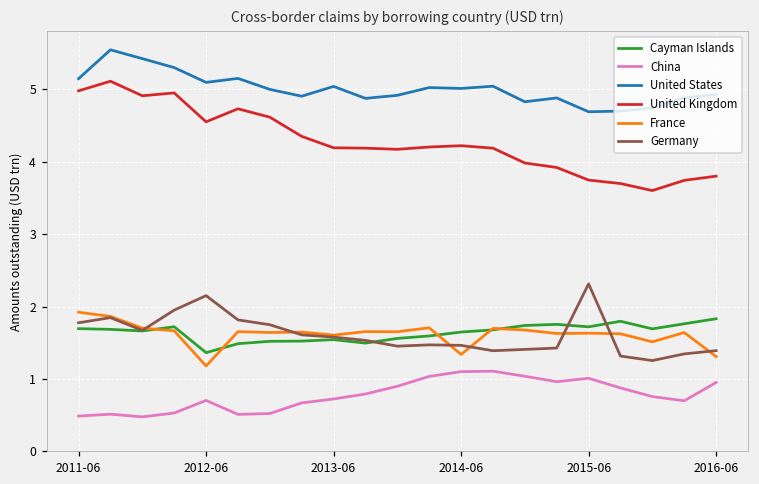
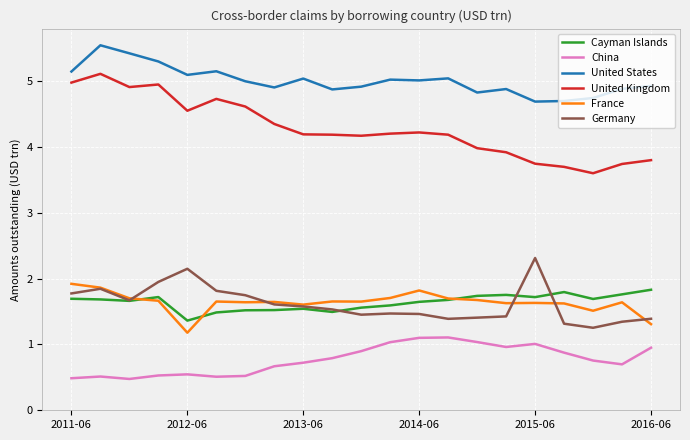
  {
    "Cayman Islands": {
      "2011-06": 1.7,
      "2012-06": 1.4,
      "2014-06": 1.6,
      "2015-06": 1.7,
      "2016-06": 1.8
    },
    "China": {
      "2011-06": 0.5,
-     "2012-06": 0.7,
+     "2012-06": 0.5,
      "2013-06": 0.7,
      "2014-06": 1.1,
      "2015-06": 1.0,
      "2016-06": 1.0
    },
    "United States": {
      "2011-06": 5.1,
      "2012-06": 5.1,
      "2013-06": 5.0,
      "2014-06": 5.0,
      "2015-06": 4.7
    },
    "United Kingdom": {
      "2011-06": 5.0,
      "2012-06": 4.6,
      "2013-06": 4.2,
      "2014-06": 4.2,
      "2015-06": 3.7,
      "2016-06": 3.8
    },
    "France": {
      "2011-06": 1.9,
      "2012-06": 1.2,
-     "2014-06": 1.3,
+     "2014-06": 1.8,
      "2015-06": 1.6,
      "2016-06": 1.3
    },
    "Germany": {
      "2011-06": 1.8,
      "2012-06": 2.2,
      "2014-06": 1.5,
      "2015-06": 2.3,
      "2016-06": 1.4
    }
  }
